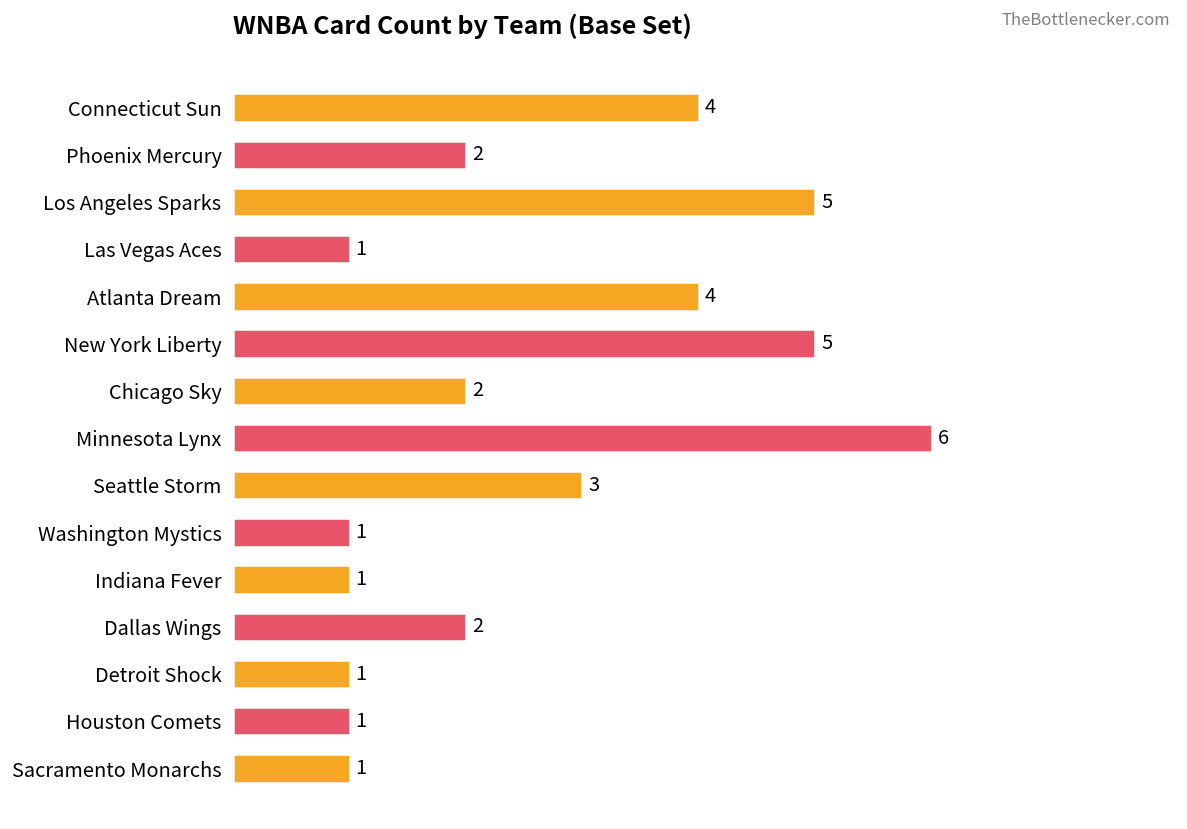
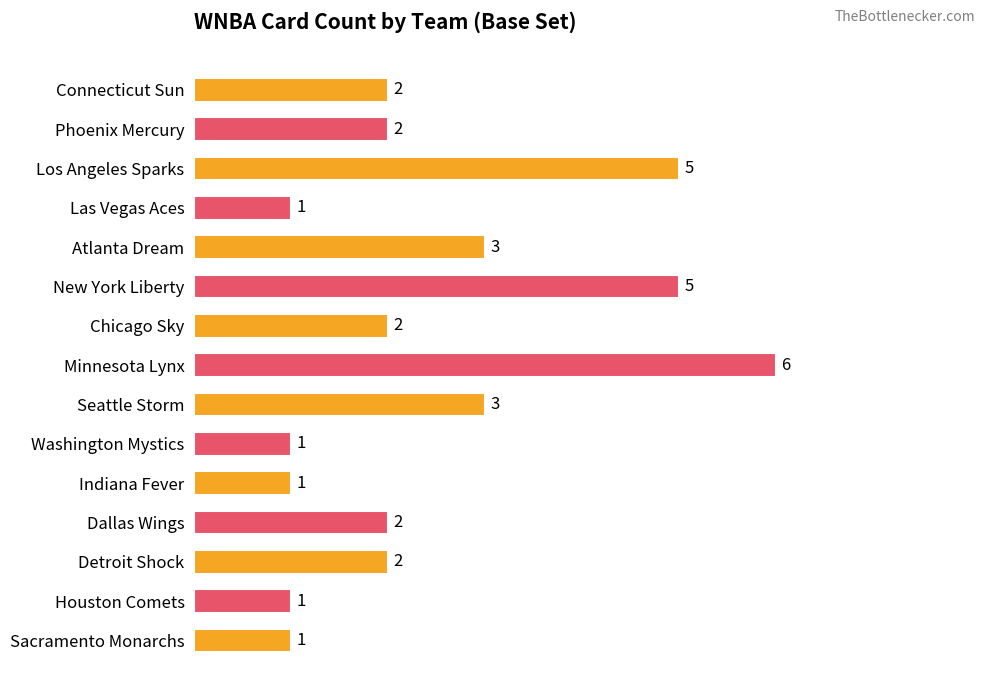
  {
-   "Connecticut Sun": 4,
+   "Connecticut Sun": 2,
    "Phoenix Mercury": 2,
    "Los Angeles Sparks": 5,
    "Las Vegas Aces": 1,
-   "Atlanta Dream": 4,
+   "Atlanta Dream": 3,
    "New York Liberty": 5,
    "Chicago Sky": 2,
    "Minnesota Lynx": 6,
    "Seattle Storm": 3,
    "Washington Mystics": 1,
    "Indiana Fever": 1,
    "Dallas Wings": 2,
-   "Detroit Shock": 1,
+   "Detroit Shock": 2,
    "Houston Comets": 1,
    "Sacramento Monarchs": 1
  }
